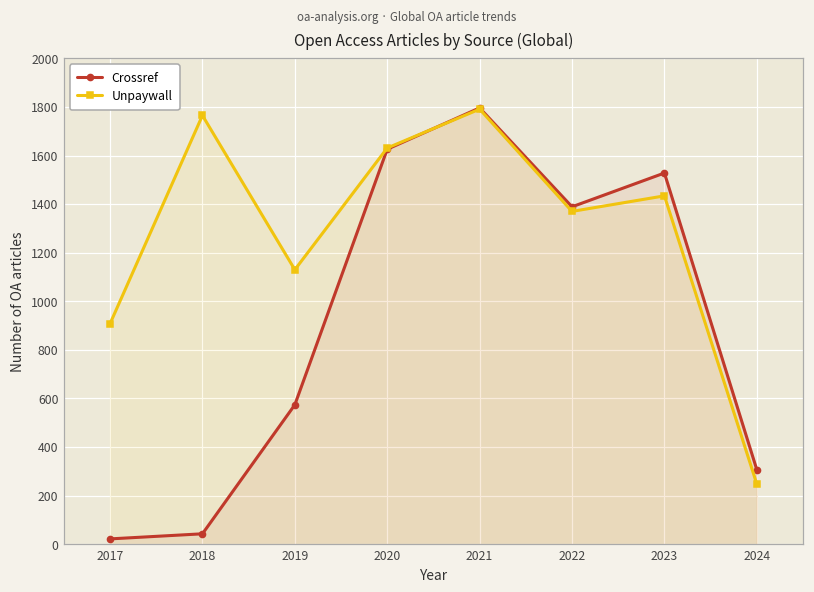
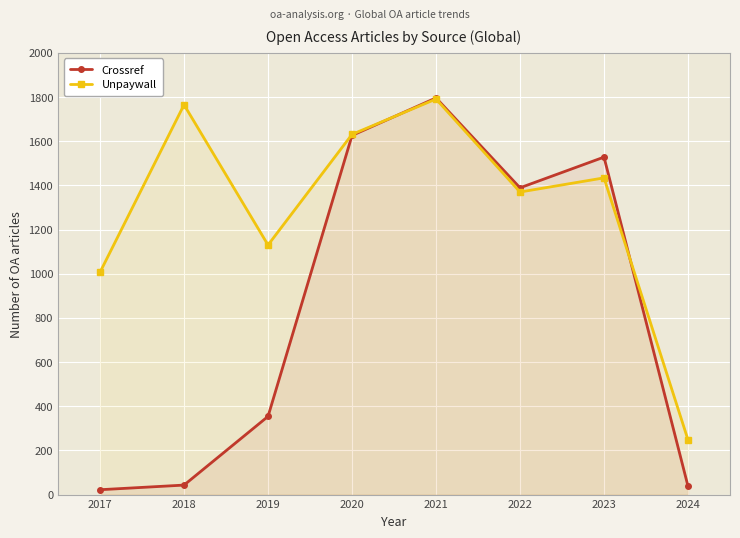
  {
    "Crossref": {
      "2017": 20,
      "2018": 40,
-     "2019": 570,
+     "2019": 350,
      "2022": 1390,
      "2023": 1530,
-     "2024": 310
+     "2024": 40
    },
    "Unpaywall": {
-     "2017": 910,
+     "2017": 1010,
      "2018": 1770,
      "2019": 1130,
      "2022": 1370,
      "2023": 1430,
      "2024": 250
    }
  }
